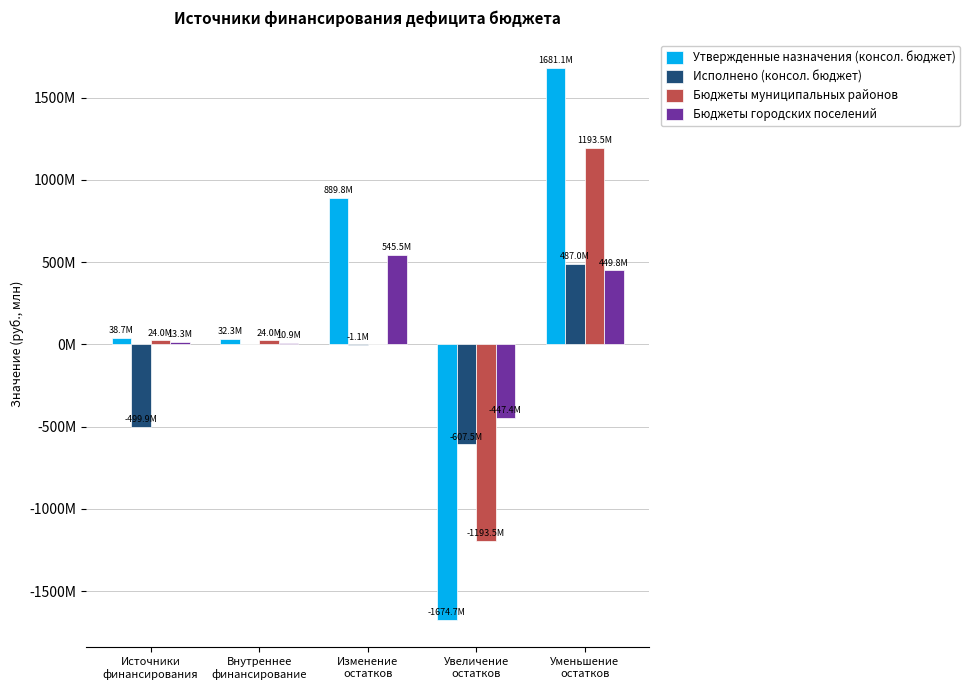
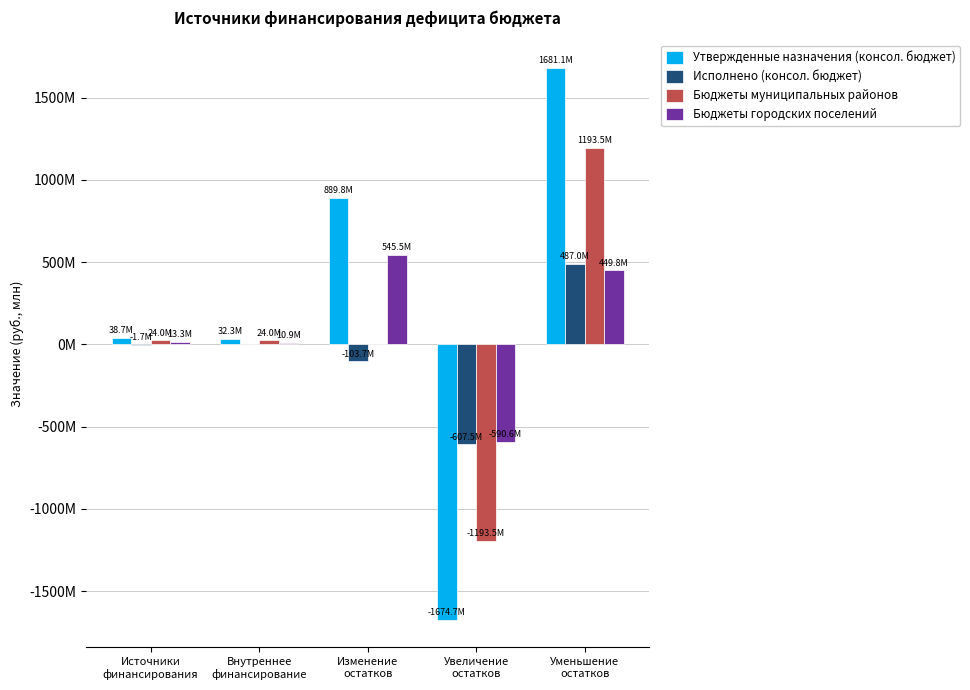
  {
    "Утвержденные назначения (консол. бюджет)": {
      "Источники финансирования": "38.7M",
      "Внутреннее финансирование": "32.3M",
      "Изменение остатков": "889.8M",
      "Увеличение остатков": "-1674.7M",
      "Уменьшение остатков": "1681.1M"
    },
    "Исполнено (консол. бюджет)": {
-     "Источники финансирования": "-499.9M",
-     "Изменение остатков": "-1.1M",
+     "Источники финансирования": "-1.7M",
+     "Изменение остатков": "-103.7M",
      "Увеличение остатков": "-607.5M",
      "Уменьшение остатков": "487.0M"
    },
    "Бюджеты муниципальных районов": {
      "Увеличение остатков": "-1193.5M",
      "Уменьшение остатков": "1193.5M"
    },
    "Бюджеты городских поселений": {
      "Изменение остатков": "545.5M",
-     "Увеличение остатков": "-447.4M",
+     "Увеличение остатков": "-590.6M",
      "Уменьшение остатков": "449.8M"
    }
  }
